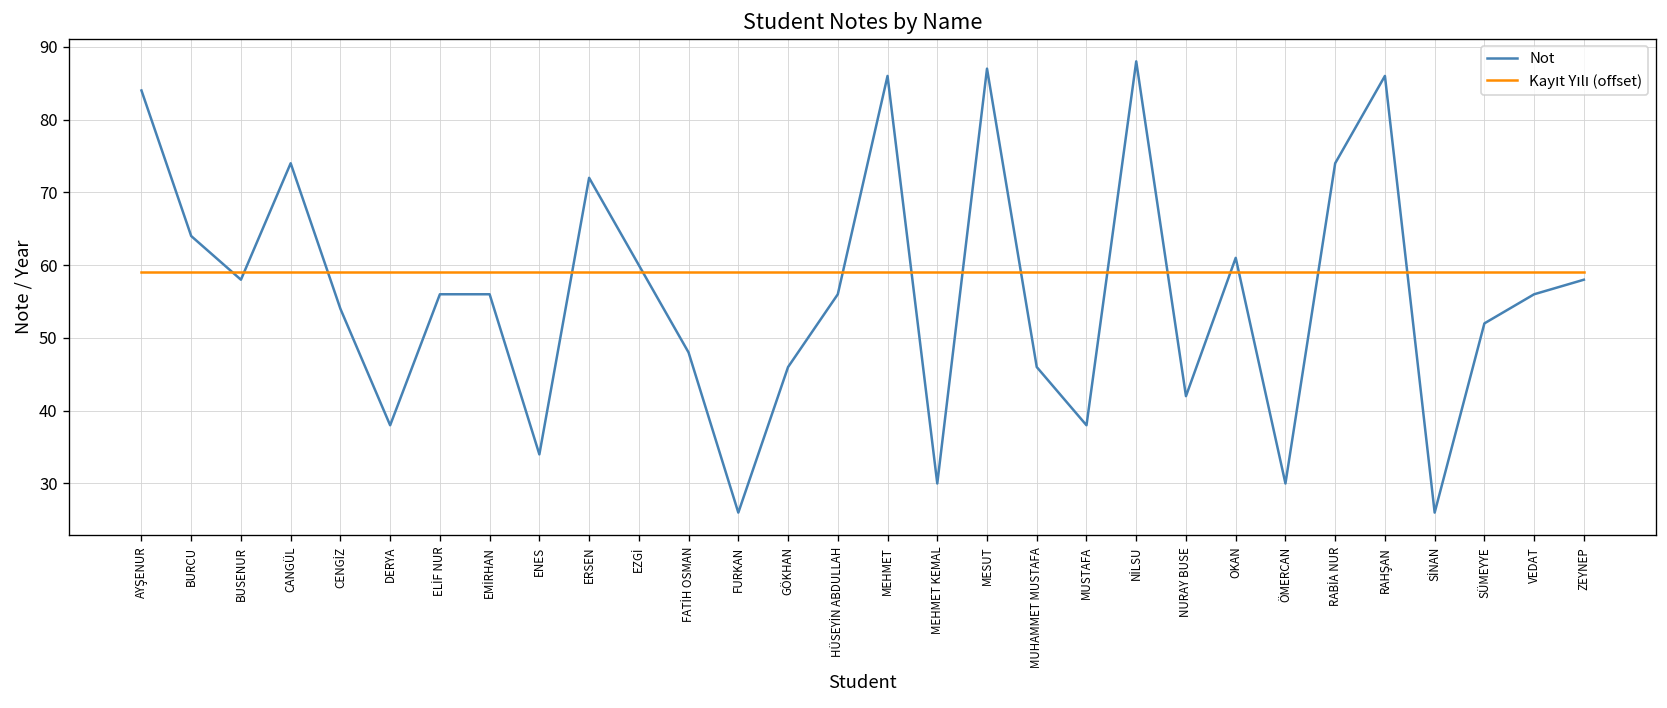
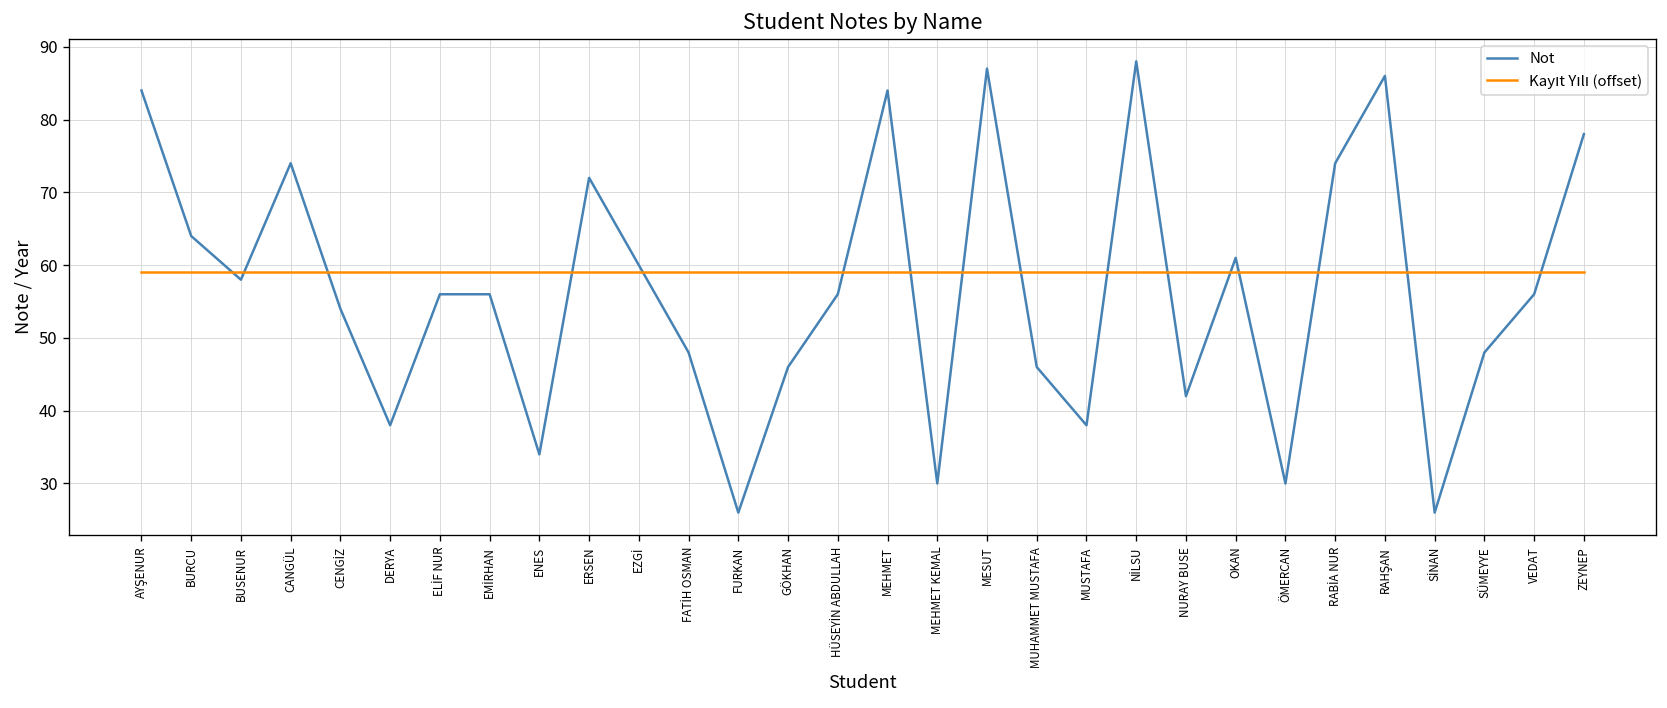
  {
    "Not": {
      "AYŞENUR": 84,
      "BURCU": 64,
      "BUSENUR": 58,
      "CANGÜL": 74,
      "CENGİZ": 54,
      "DERYA": 38,
      "ELİF NUR": 56,
      "EMİRHAN": 56,
      "ENES": 34,
      "ERSEN": 72,
      "EZGİ": 60,
      "FATİH OSMAN": 48,
      "FURKAN": 26,
      "GÖKHAN": 46,
      "HÜSEYİN ABDULLAH": 56,
-     "MEHMET": 86,
+     "MEHMET": 84,
      "MEHMET KEMAL": 30,
      "MESUT": 87,
      "MUHAMMET MUSTAFA": 46,
      "MUSTAFA": 38,
      "NİLSU": 88,
      "NURAY BUSE": 42,
      "OKAN": 61,
      "ÖMERCAN": 30,
      "RABİA NUR": 74,
      "RAHŞAN": 86,
      "SİNAN": 26,
-     "SÜMEYYE": 52,
+     "SÜMEYYE": 48,
      "VEDAT": 56,
-     "ZEYNEP": 58
+     "ZEYNEP": 78
    },
    "Kayıt Yılı (offset)": {
      "AYŞENUR": 59,
      "BURCU": 59,
      "BUSENUR": 59,
      "CANGÜL": 59,
      "CENGİZ": 59,
      "DERYA": 59,
      "ELİF NUR": 59,
      "EMİRHAN": 59,
      "ENES": 59,
      "ERSEN": 59,
      "EZGİ": 59,
      "FATİH OSMAN": 59,
      "FURKAN": 59,
      "GÖKHAN": 59,
      "HÜSEYİN ABDULLAH": 59,
      "MEHMET": 59,
      "MEHMET KEMAL": 59,
      "MESUT": 59,
      "MUHAMMET MUSTAFA": 59,
      "MUSTAFA": 59,
      "NİLSU": 59,
      "NURAY BUSE": 59,
      "OKAN": 59,
      "ÖMERCAN": 59,
      "RABİA NUR": 59,
      "RAHŞAN": 59,
      "SİNAN": 59,
      "SÜMEYYE": 59,
      "VEDAT": 59,
      "ZEYNEP": 59
    }
  }
